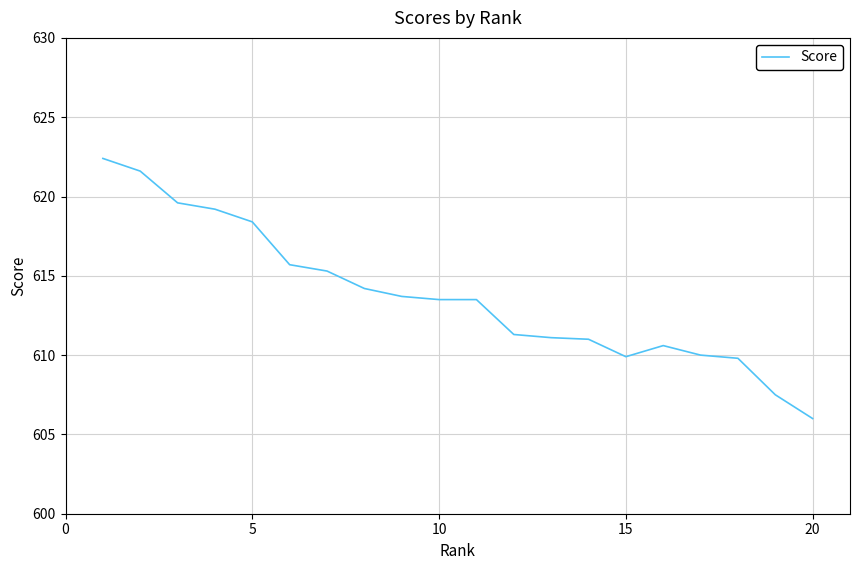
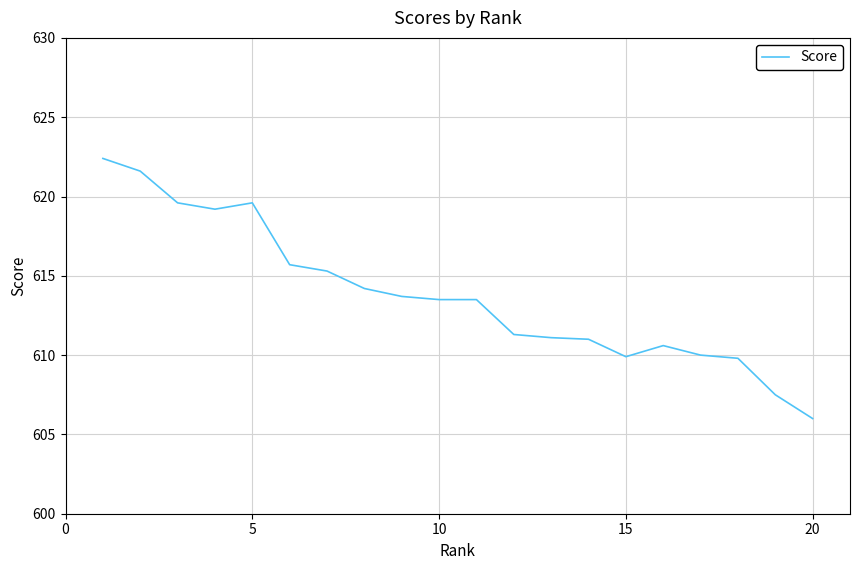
  {
-   "5": 618.4,
+   "5": 619.6,
    "10": 613.5,
    "15": 609.9,
    "20": 606.0
  }
